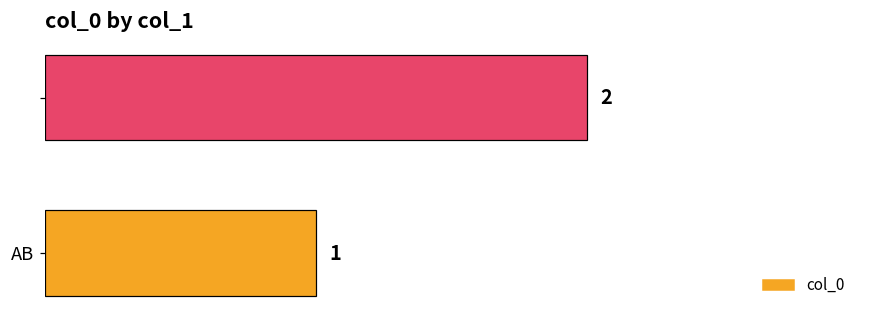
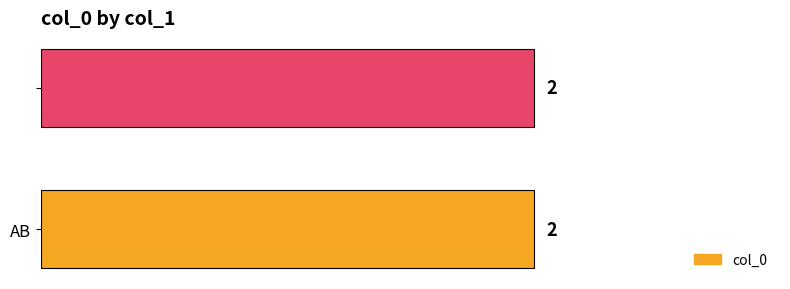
  {
-   "AB": 1
+   "AB": 2
  }
